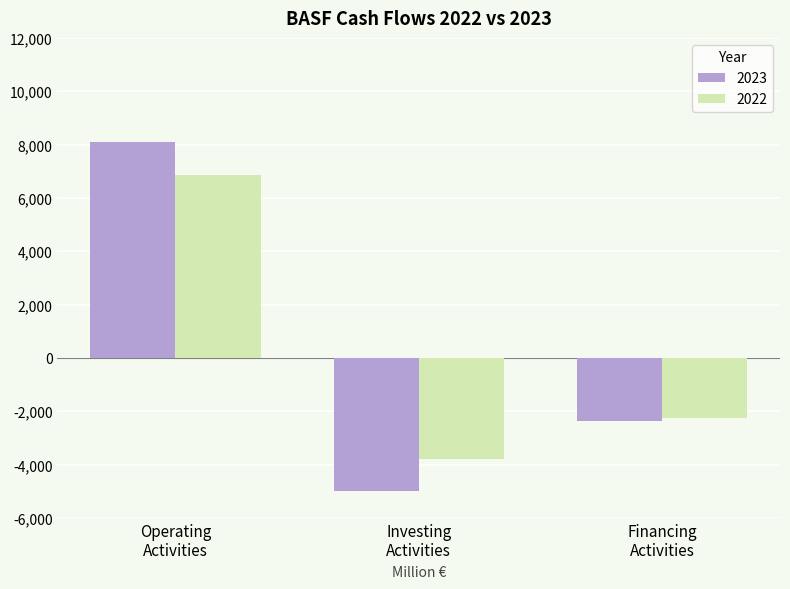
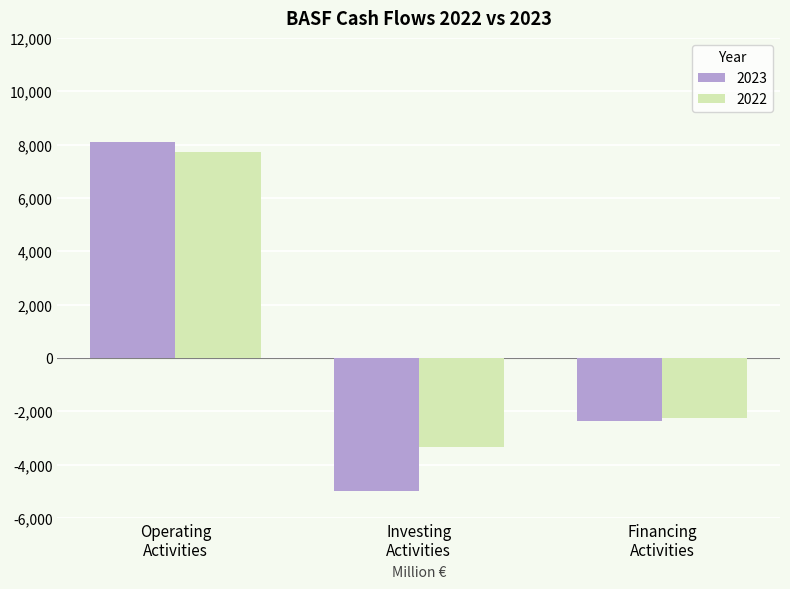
  {
    "2023": {
      "Operating Activities": "8,100",
      "Investing Activities": "-5,000",
      "Financing Activities": "-2,400"
    },
    "2022": {
-     "Operating Activities": "6,900",
-     "Investing Activities": "-3,800",
+     "Operating Activities": "7,700",
+     "Investing Activities": "-3,300",
      "Financing Activities": "-2,300"
    }
  }
